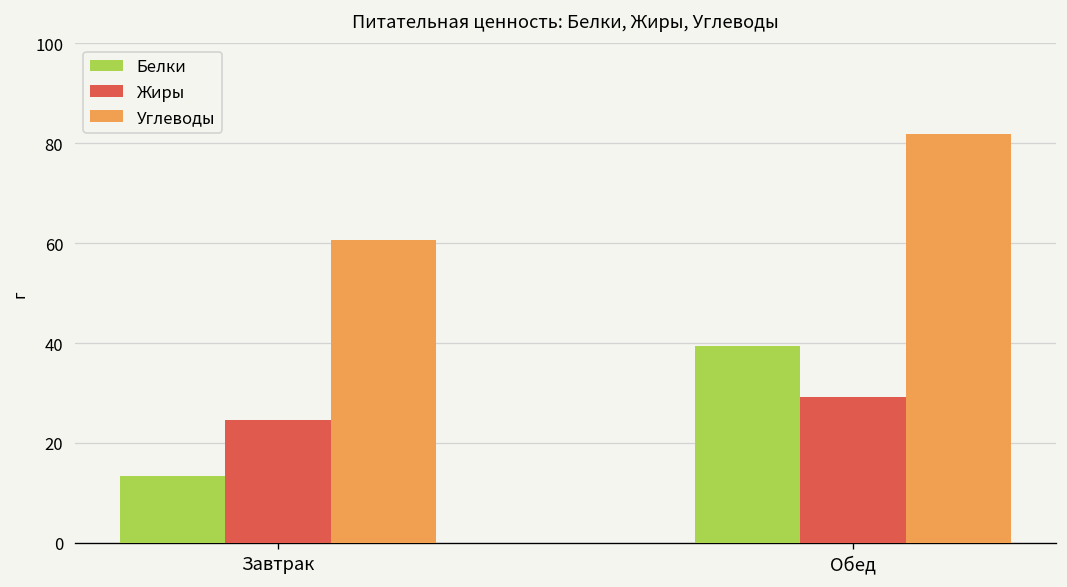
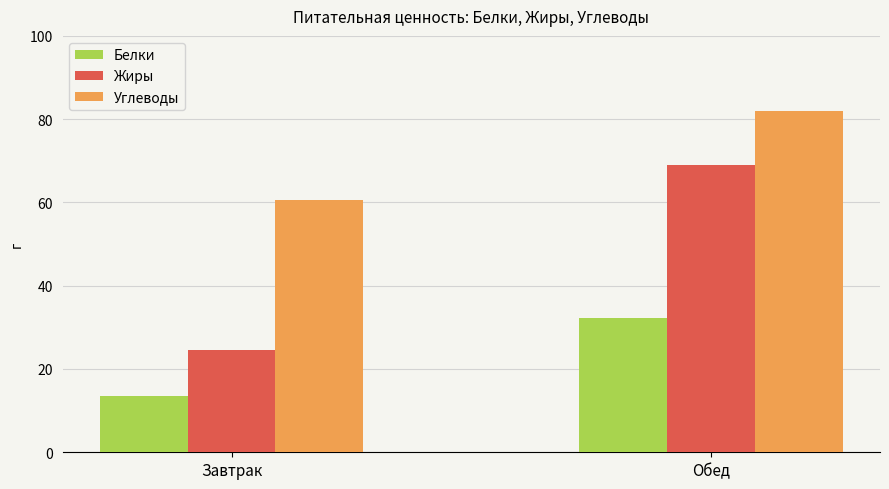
  {
    "Белки": {
      "Завтрак": 13,
-     "Обед": 40
+     "Обед": 32
    },
    "Жиры": {
      "Завтрак": 25,
-     "Обед": 29
+     "Обед": 69
    },
    "Углеводы": {
      "Завтрак": 61,
      "Обед": 82
    }
  }
